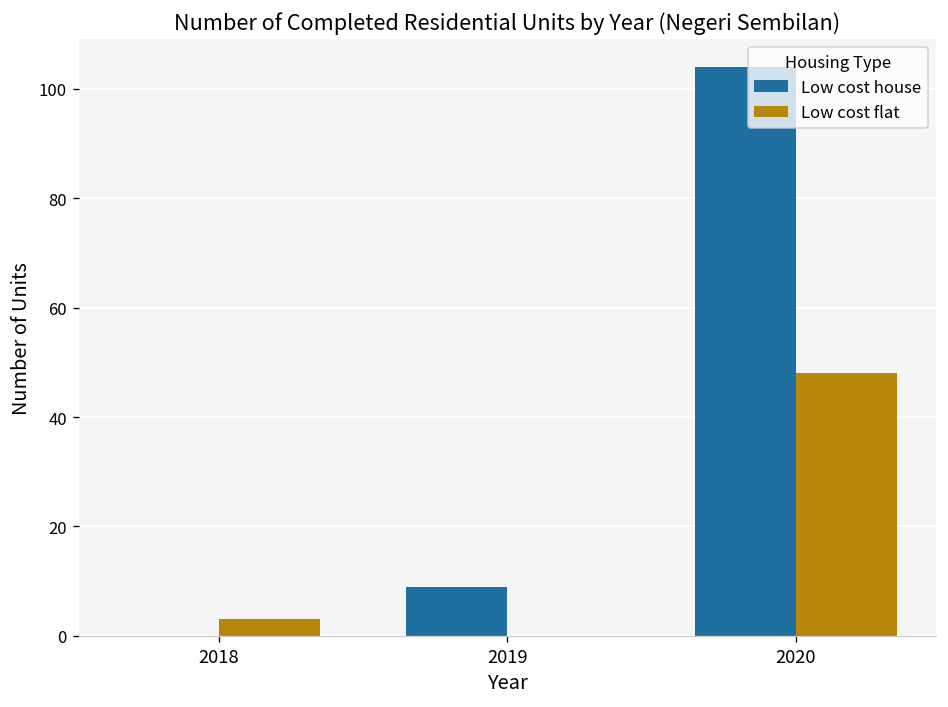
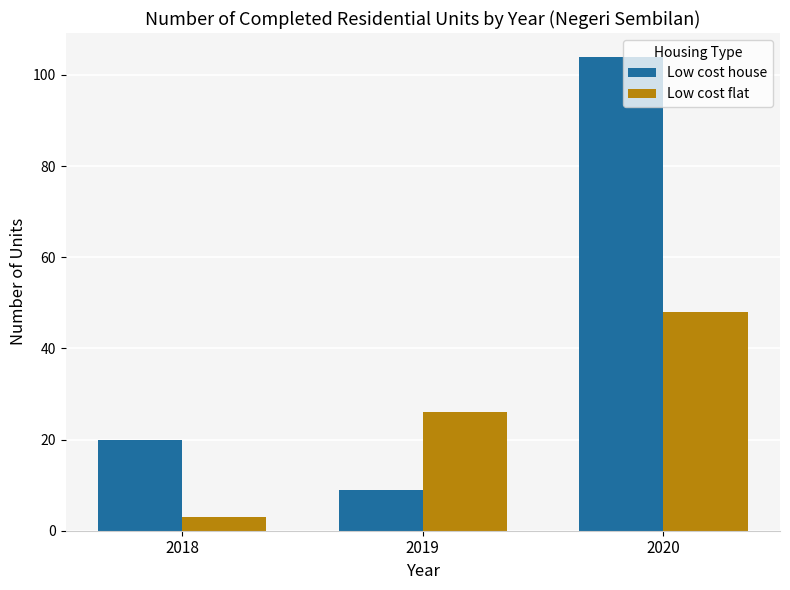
  {
    "Low cost house": {
-     "2018": 0,
+     "2018": 20,
      "2019": 9,
      "2020": 104
    },
    "Low cost flat": {
      "2018": 3,
-     "2019": 0,
+     "2019": 26,
      "2020": 48
    }
  }
